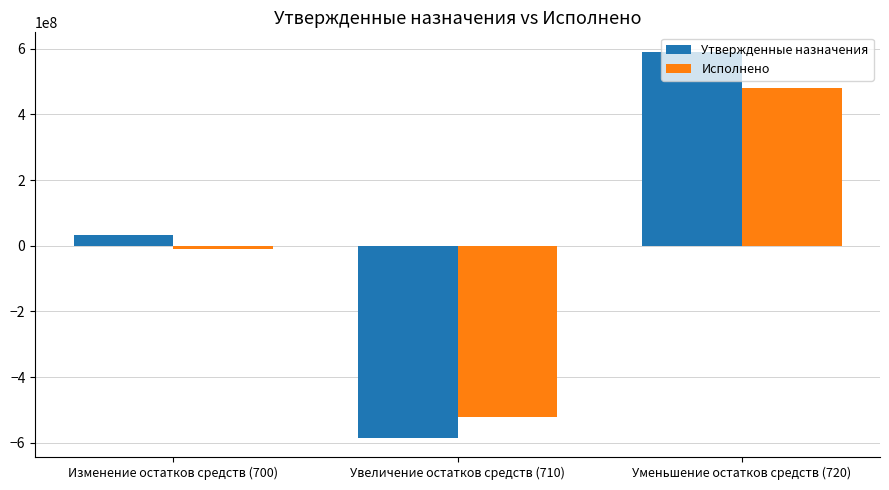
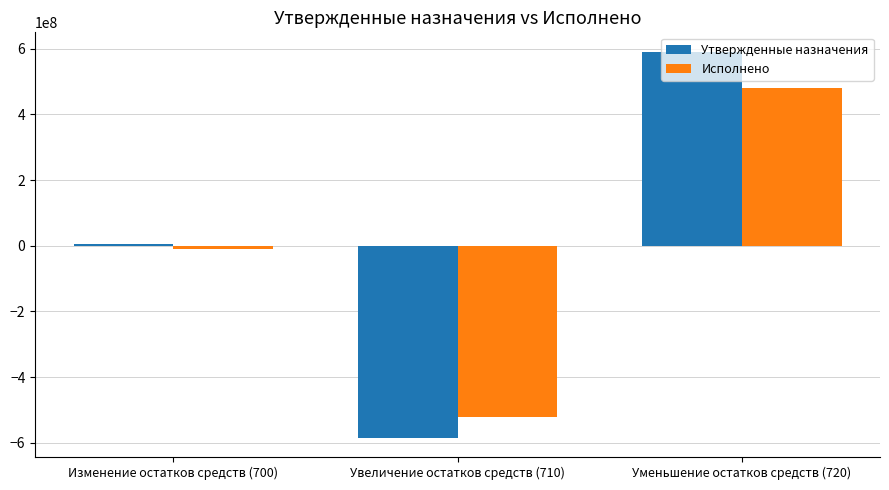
  {
    "Утвержденные назначения": {
-     "Изменение остатков средств (700)": 30000000,
+     "Изменение остатков средств (700)": 10000000,
      "Увеличение остатков средств (710)": -580000000
    },
    "Исполнено": {
      "Изменение остатков средств (700)": -10000000,
      "Увеличение остатков средств (710)": -520000000,
      "Уменьшение остатков средств (720)": 480000000
    }
  }
